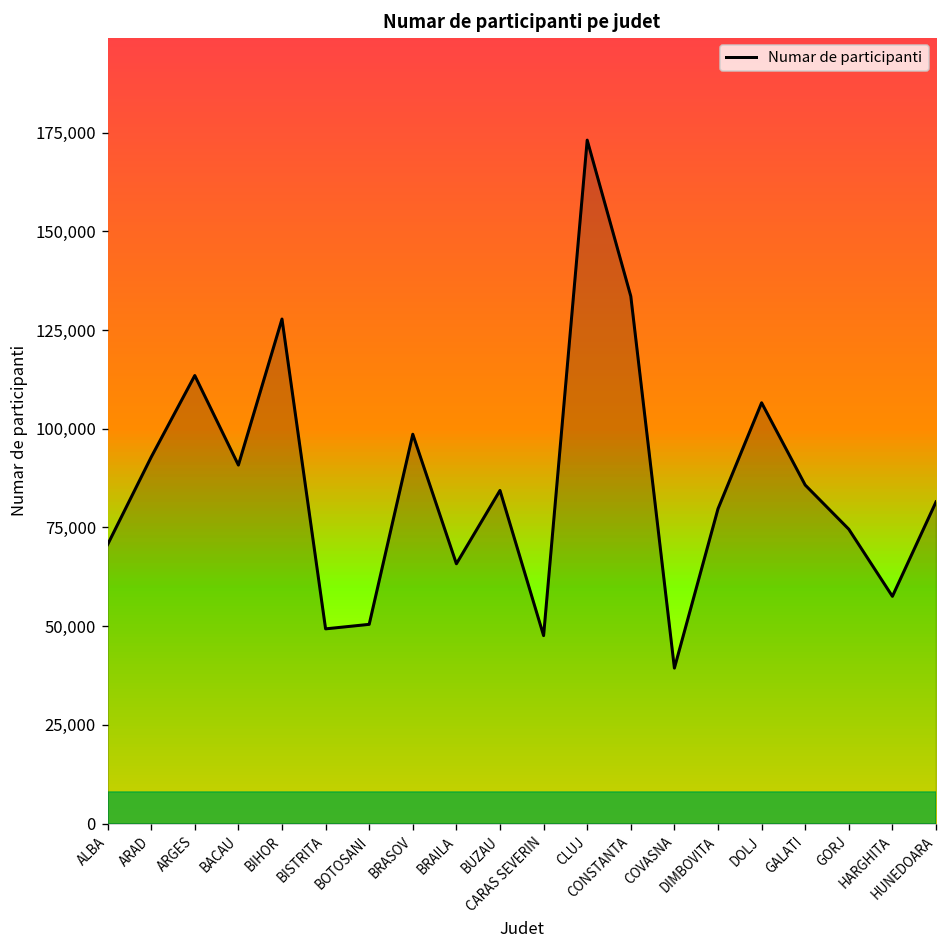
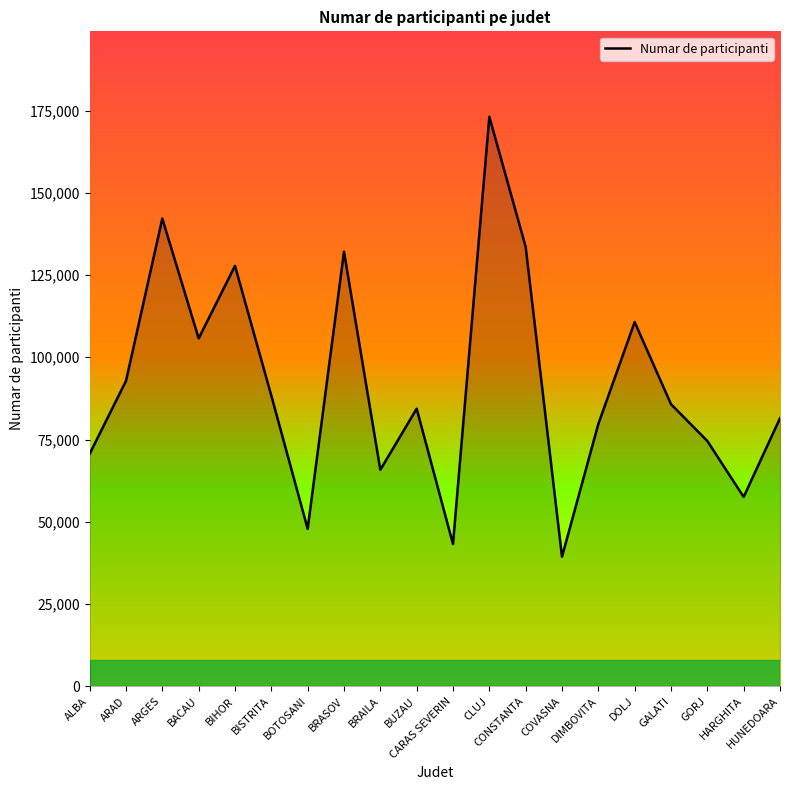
  {
    "ALBA": "71,000",
    "ARAD": "93,000",
-   "ARGES": "113,000",
-   "BACAU": "91,000",
+   "ARGES": "142,000",
+   "BACAU": "106,000",
    "BIHOR": "128,000",
-   "BISTRITA": "49,000",
-   "BOTOSANI": "50,000",
-   "BRASOV": "99,000",
+   "BISTRITA": "88,000",
+   "BOTOSANI": "48,000",
+   "BRASOV": "132,000",
    "BRAILA": "66,000",
    "BUZAU": "84,000",
-   "CARAS SEVERIN": "48,000",
+   "CARAS SEVERIN": "43,000",
    "CLUJ": "173,000",
    "CONSTANTA": "134,000",
    "COVASNA": "39,000",
    "DIMBOVITA": "80,000",
-   "DOLJ": "107,000",
+   "DOLJ": "111,000",
    "GALATI": "86,000",
    "GORJ": "75,000",
    "HARGHITA": "58,000",
    "HUNEDOARA": "81,000"
  }
